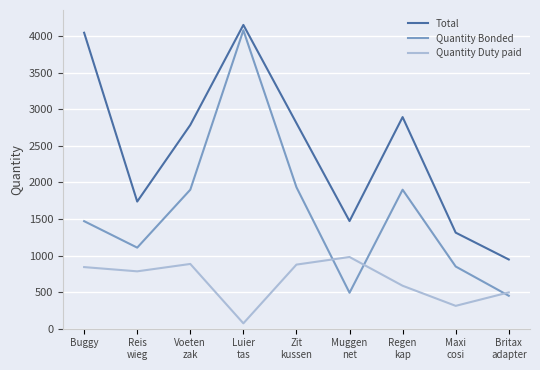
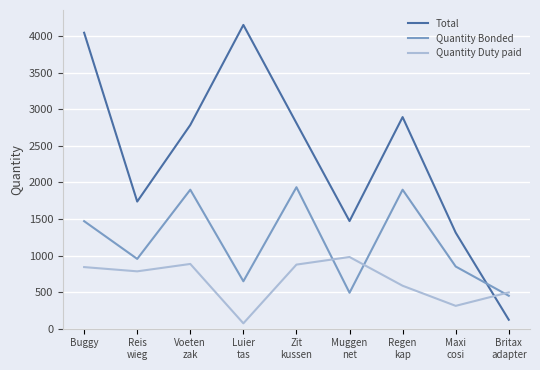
  {
    "Total": {
      "Buggy": 4000,
      "Reis wieg": 1700,
      "Voeten zak": 2800,
      "Luier tas": 4200,
      "Zit kussen": 2800,
      "Muggen net": 1500,
      "Regen kap": 2900,
      "Maxi cosi": 1300,
-     "Britax adapter": 900
+     "Britax adapter": 100
    },
    "Quantity Bonded": {
      "Buggy": 1500,
-     "Reis wieg": 1100,
+     "Reis wieg": 1000,
      "Voeten zak": 1900,
-     "Luier tas": 4100,
+     "Luier tas": 600,
      "Zit kussen": 1900,
      "Muggen net": 500,
      "Regen kap": 1900,
      "Maxi cosi": 900,
      "Britax adapter": 500
    },
    "Quantity Duty paid": {
      "Buggy": 800,
      "Reis wieg": 800,
      "Voeten zak": 900,
      "Luier tas": 100,
      "Zit kussen": 900,
      "Muggen net": 1000,
      "Regen kap": 600,
      "Maxi cosi": 300,
      "Britax adapter": 500
    }
  }
